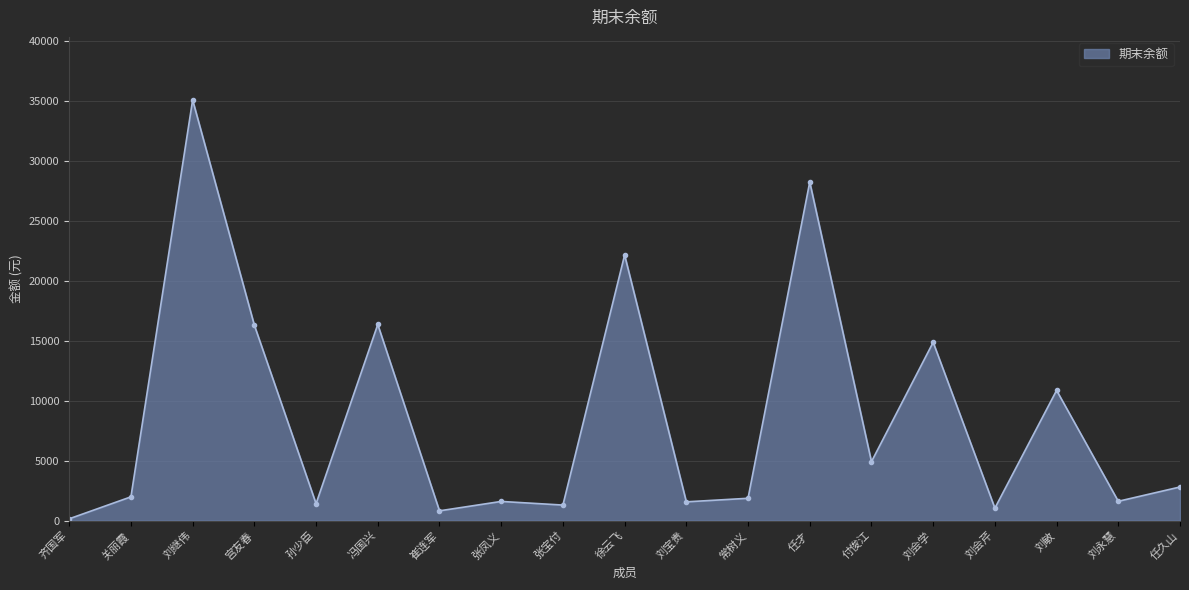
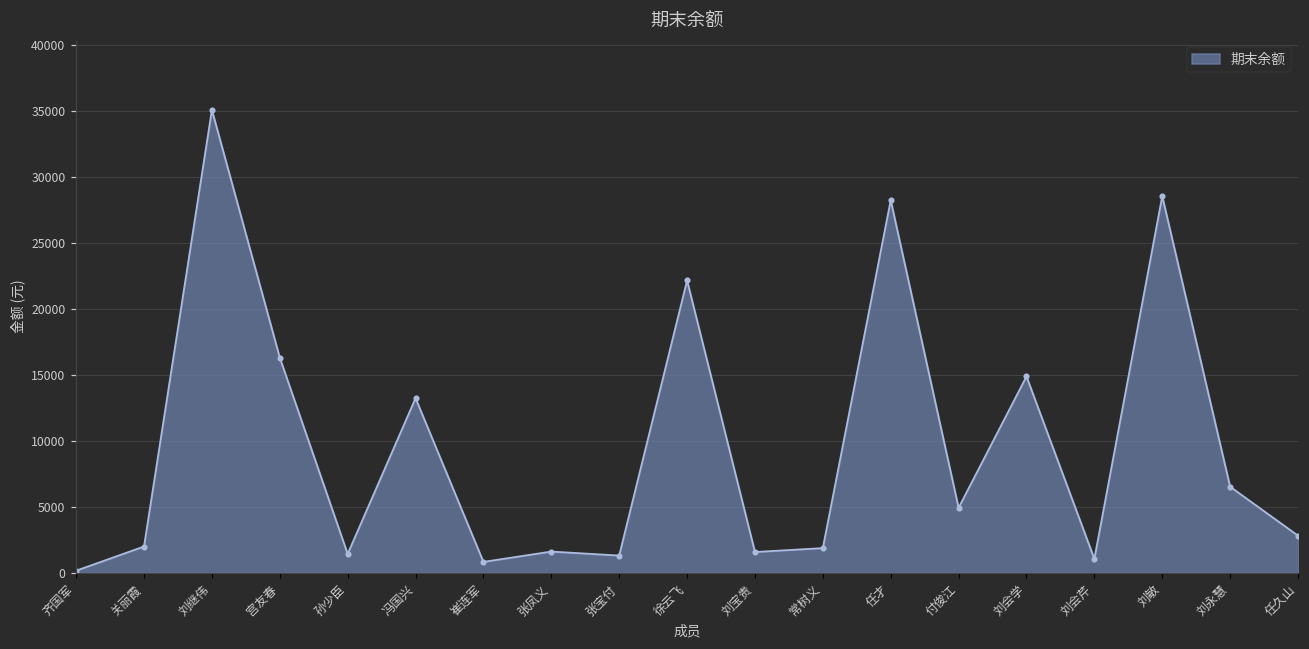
  {
    "齐国军": 100,
    "关丽霞": 2000,
    "刘继伟": 35100,
    "宫友春": 16300,
    "孙少臣": 1400,
-   "冯国兴": 16300,
+   "冯国兴": 13200,
    "崔连军": 800,
    "张凤义": 1600,
    "张宝付": 1300,
    "徐云飞": 22100,
    "刘宝贵": 1600,
    "常树义": 1900,
    "任才": 28200,
    "付俊江": 4900,
    "刘会学": 14900,
    "刘会芹": 1000,
-   "刘敏": 10800,
-   "刘永慧": 1600,
+   "刘敏": 28500,
+   "刘永慧": 6500,
    "任久山": 2800
  }
